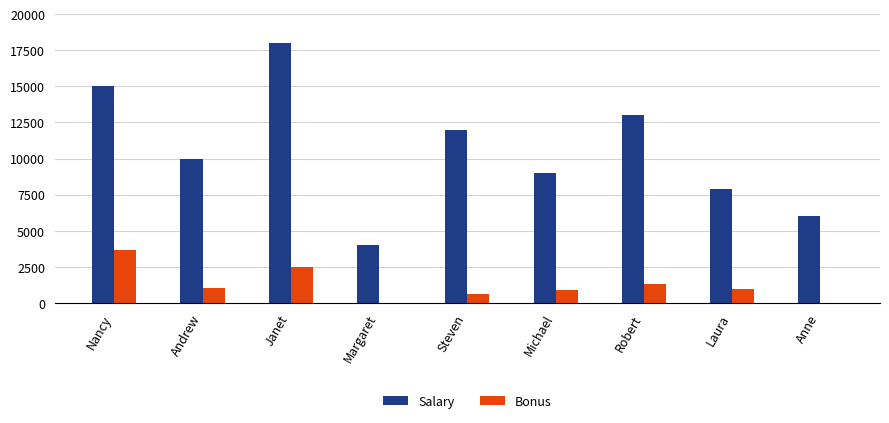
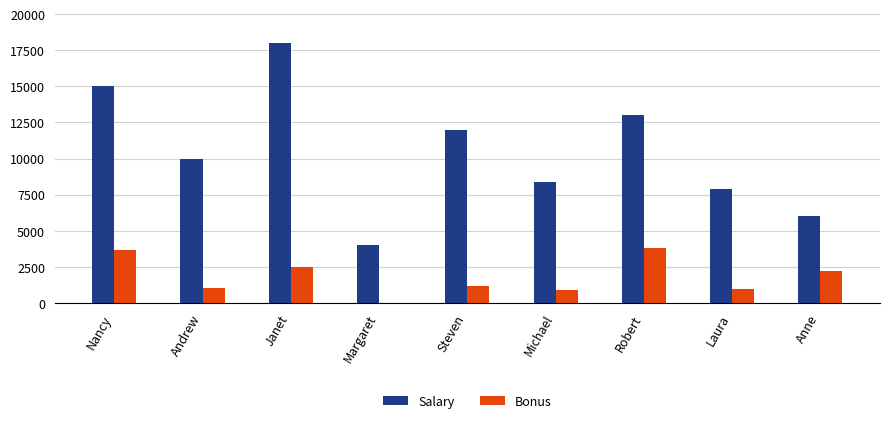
  {
    "Salary": {
      "Nancy": 15000,
      "Andrew": 10000,
      "Janet": 18000,
      "Margaret": 4000,
      "Steven": 12000,
-     "Michael": 9000,
+     "Michael": 8400,
      "Robert": 13000,
      "Laura": 7900,
      "Anne": 6000
    },
    "Bonus": {
      "Nancy": 3700,
      "Andrew": 1000,
      "Janet": 2500,
      "Margaret": 0,
-     "Steven": 600,
+     "Steven": 1200,
      "Michael": 900,
-     "Robert": 1300,
+     "Robert": 3800,
      "Laura": 1000,
-     "Anne": 0
+     "Anne": 2200
    }
  }
